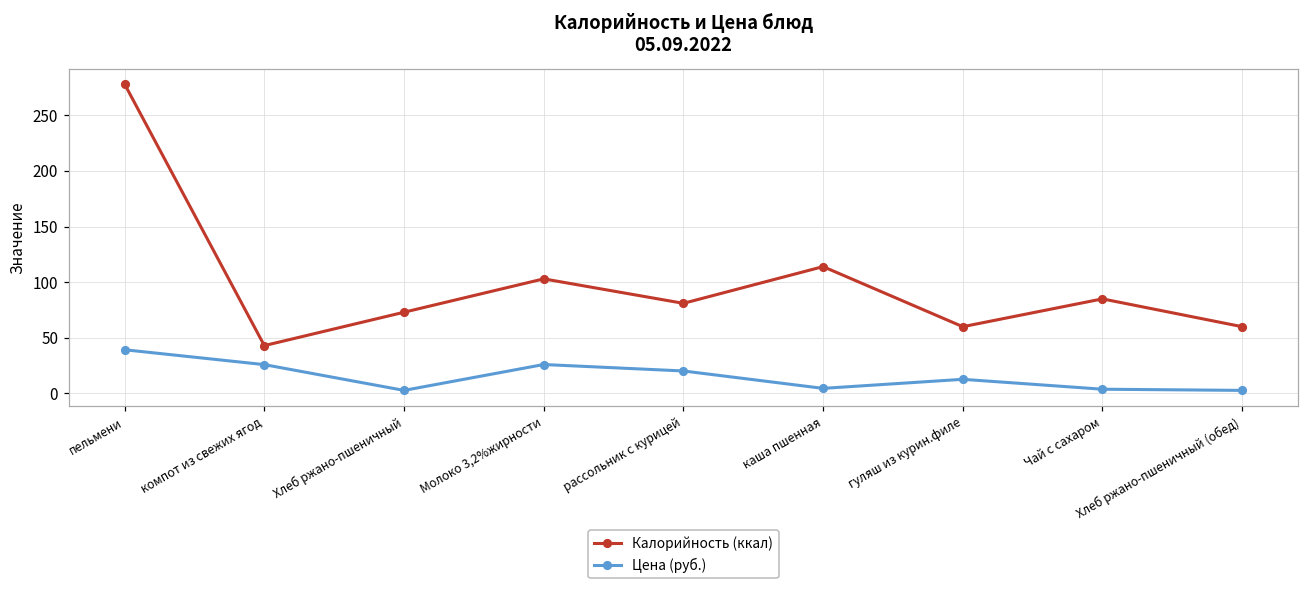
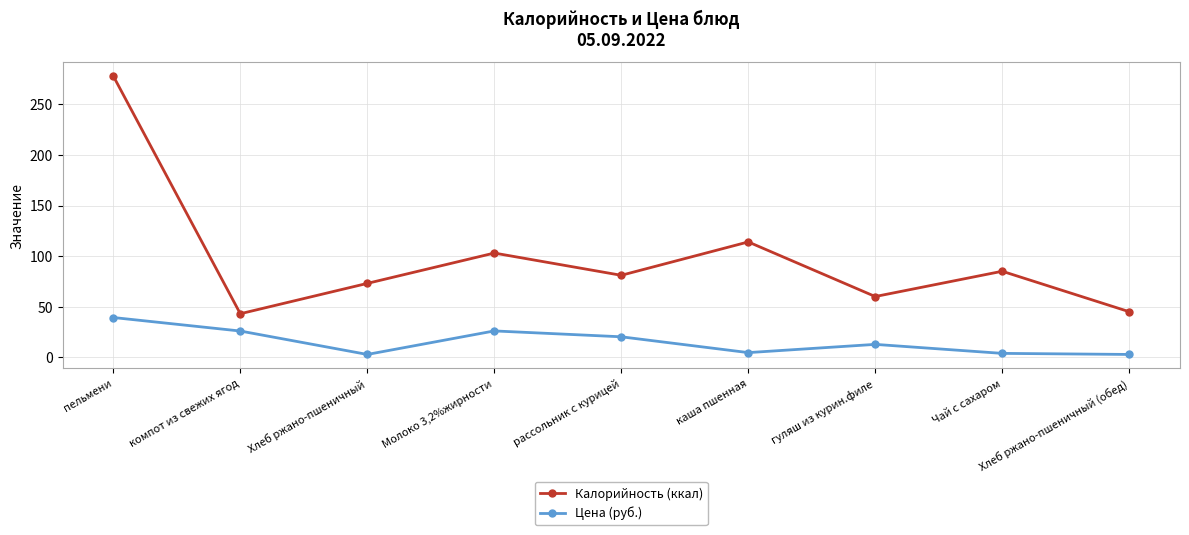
  {
    "Калорийность (ккал)": {
      "пельмени": 278,
      "компот из свежих ягод": 43,
      "Хлеб ржано-пшеничный": 73,
      "Молоко 3,2%жирности": 103,
      "рассольник с курицей": 81,
      "каша пшенная": 114,
      "гуляш из курин.филе": 60,
      "Чай с сахаром": 85,
-     "Хлеб ржано-пшеничный (обед)": 60
+     "Хлеб ржано-пшеничный (обед)": 45
    },
    "Цена (руб.)": {
      "пельмени": 39,
      "компот из свежих ягод": 26,
      "Хлеб ржано-пшеничный": 3,
      "Молоко 3,2%жирности": 26,
      "рассольник с курицей": 20,
      "каша пшенная": 5,
      "гуляш из курин.филе": 13,
      "Чай с сахаром": 4,
      "Хлеб ржано-пшеничный (обед)": 3
    }
  }
